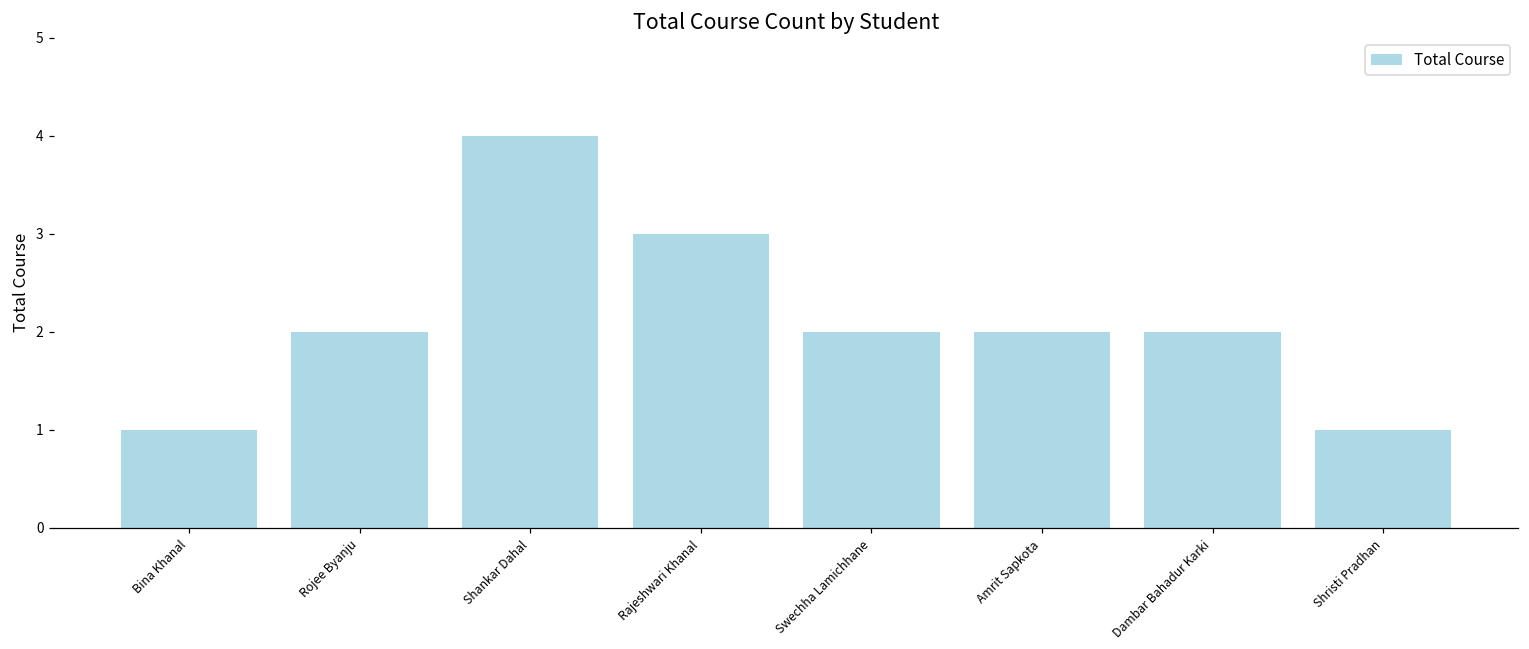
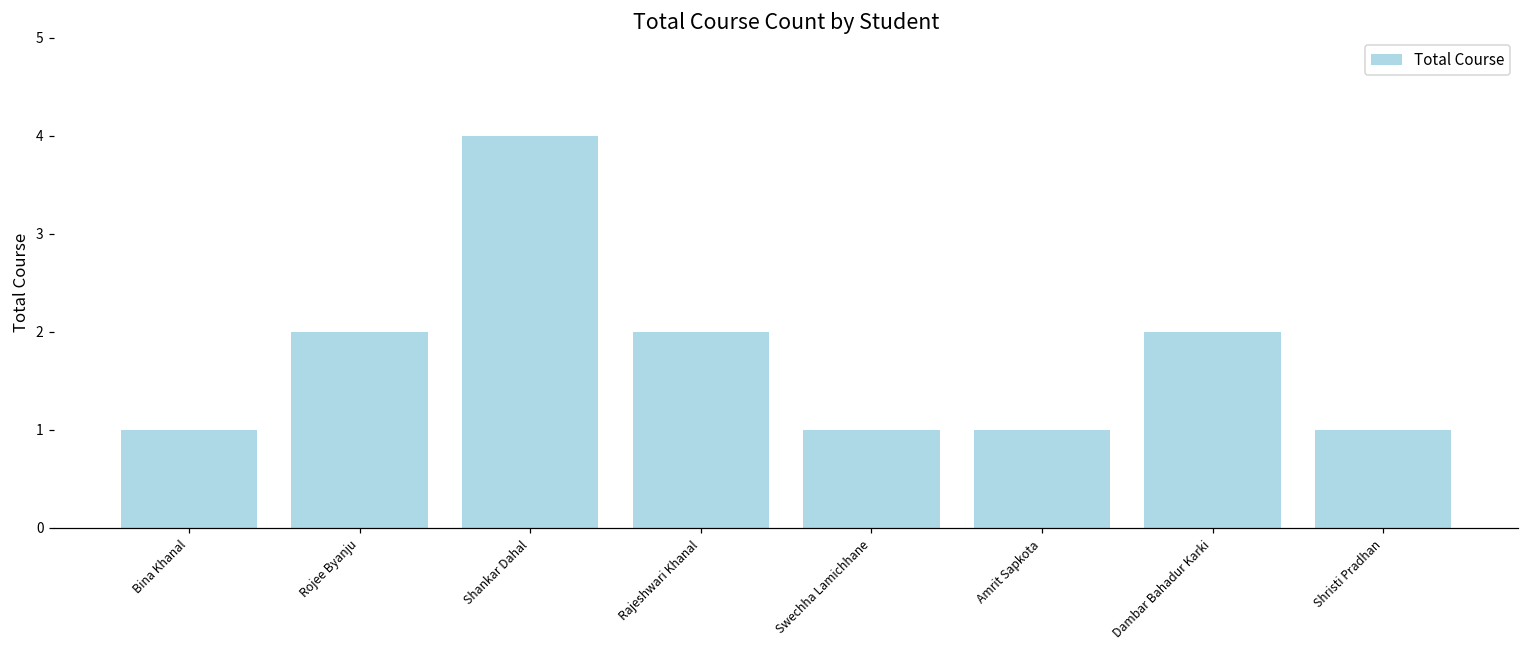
  {
    "Bina Khanal": 1,
    "Rojee Byanju": 2,
    "Shankar Dahal": 4,
-   "Rajeshwari Khanal": 3,
-   "Swechha Lamichhane": 2,
-   "Amrit Sapkota": 2,
+   "Rajeshwari Khanal": 2,
+   "Swechha Lamichhane": 1,
+   "Amrit Sapkota": 1,
    "Dambar Bahadur Karki": 2,
    "Shristi Pradhan": 1
  }
